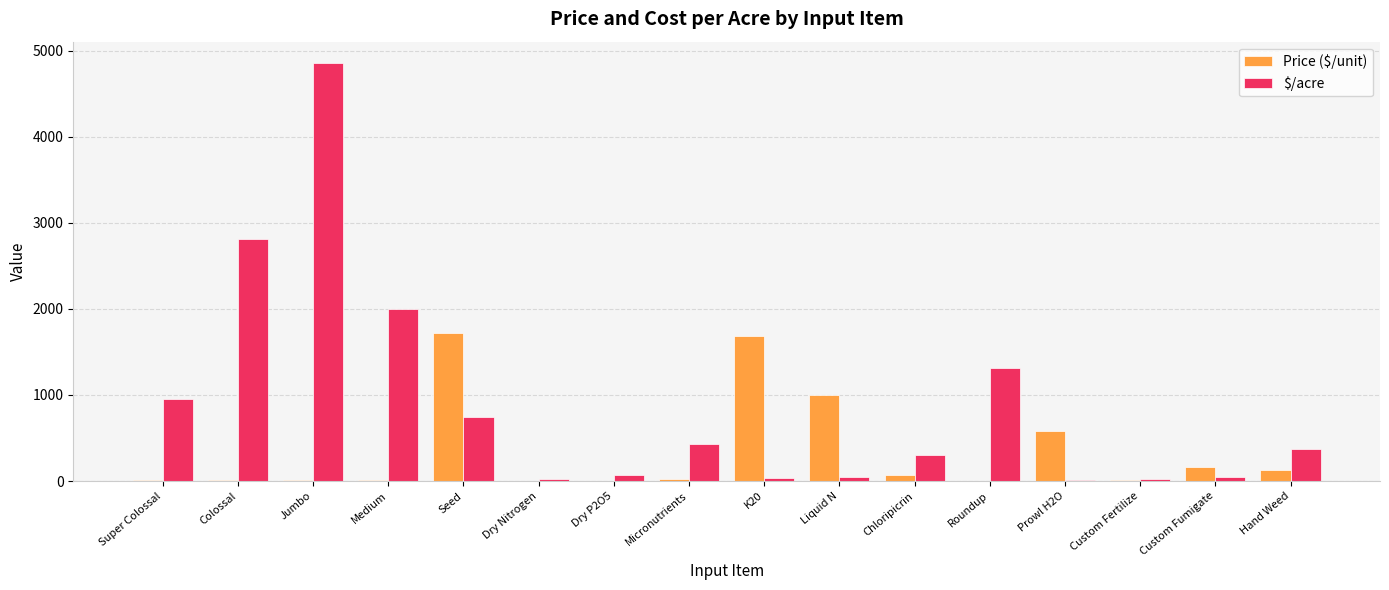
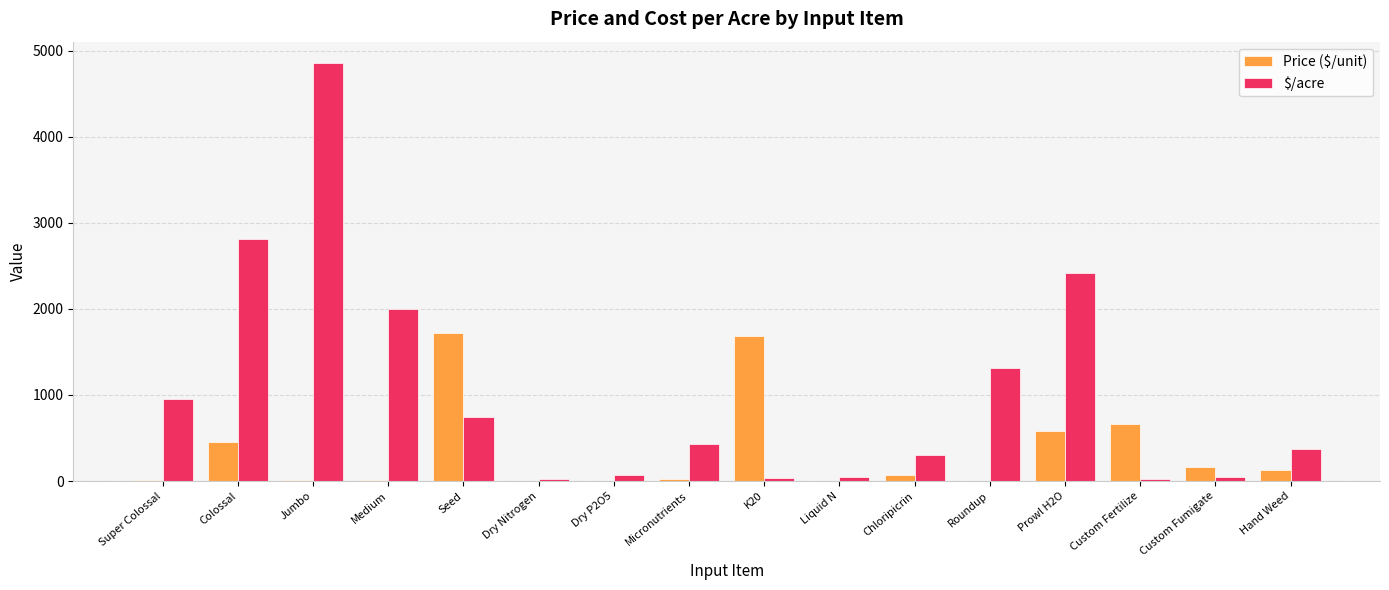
  {
    "Price ($/unit)": {
-     "Colossal": 0,
+     "Colossal": 500,
      "Seed": 1700,
      "K20": 1700,
-     "Liquid N": 1000,
+     "Liquid N": 0,
      "Chloripicrin": 100,
      "Prowl H2O": 600,
-     "Custom Fertilize": 0,
+     "Custom Fertilize": 700,
      "Custom Fumigate": 200,
      "Hand Weed": 100
    },
    "$/acre": {
      "Super Colossal": 1000,
      "Colossal": 2800,
      "Jumbo": 4900,
      "Medium": 2000,
      "Seed": 700,
      "Dry P2O5": 100,
      "Micronutrients": 400,
      "K20": 0,
      "Liquid N": 100,
      "Chloripicrin": 300,
      "Roundup": 1300,
-     "Prowl H2O": 0,
+     "Prowl H2O": 2400,
      "Custom Fumigate": 0,
      "Hand Weed": 400
    }
  }
